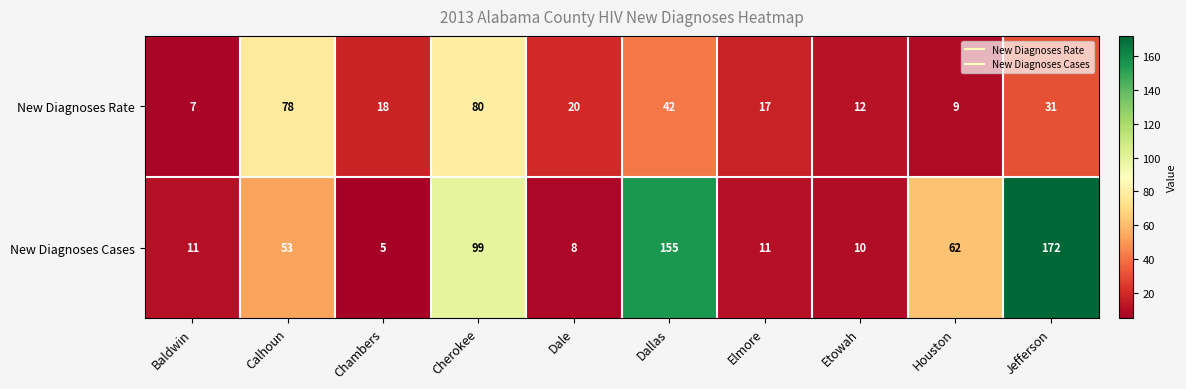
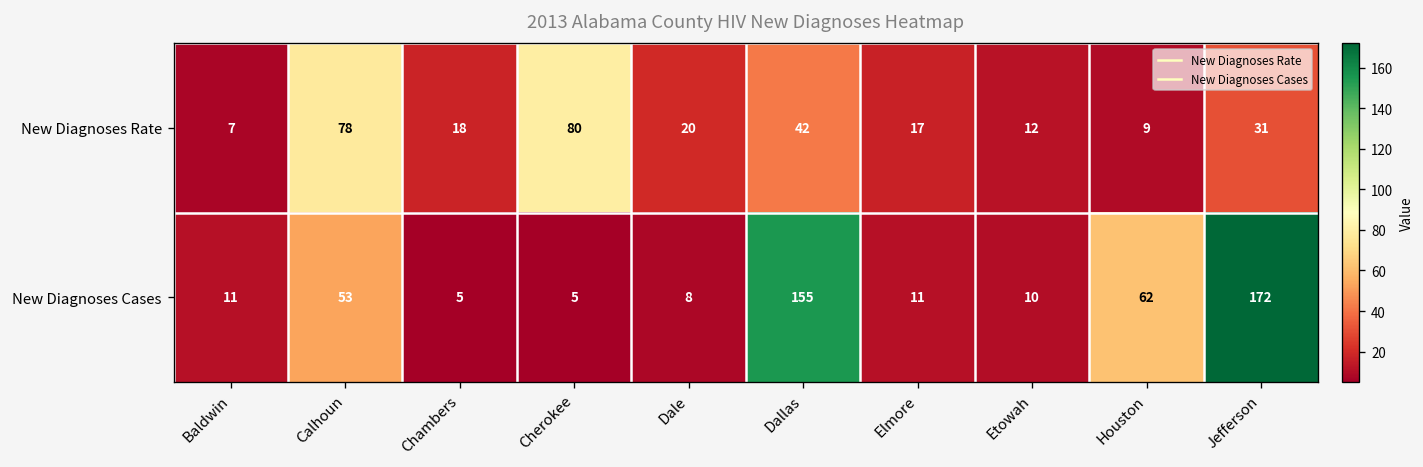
  {
    "New Diagnoses Rate": {
      "Baldwin": 7,
      "Calhoun": 78,
      "Chambers": 18,
      "Cherokee": 80,
      "Dale": 20,
      "Dallas": 42,
      "Elmore": 17,
      "Etowah": 12,
      "Houston": 9,
      "Jefferson": 31
    },
    "New Diagnoses Cases": {
      "Baldwin": 11,
      "Calhoun": 53,
      "Chambers": 5,
-     "Cherokee": 99,
+     "Cherokee": 5,
      "Dale": 8,
      "Dallas": 155,
      "Elmore": 11,
      "Etowah": 10,
      "Houston": 62,
      "Jefferson": 172
    }
  }
